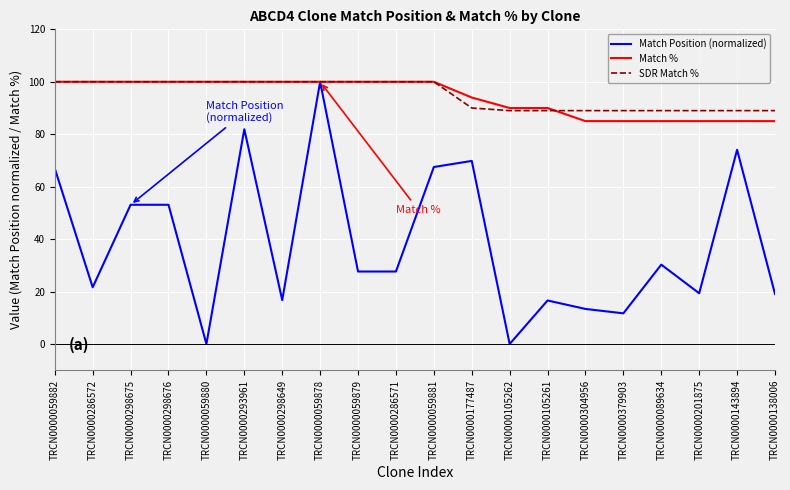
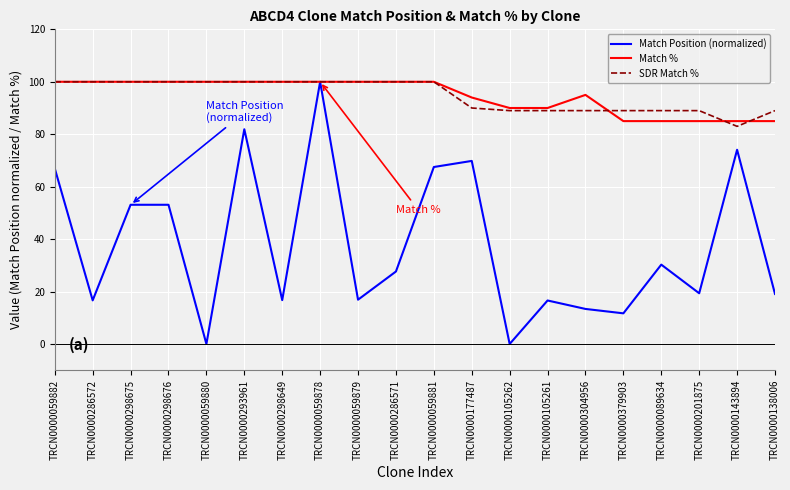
  {
    "Match Position (normalized)": {
      "TRCN0000059882": 67,
-     "TRCN0000286572": 22,
+     "TRCN0000286572": 17,
      "TRCN0000298675": 53,
      "TRCN0000298676": 53,
      "TRCN0000059880": 0,
      "TRCN0000293961": 82,
      "TRCN0000298649": 17,
-     "TRCN0000059879": 28,
+     "TRCN0000059879": 17,
      "TRCN0000286571": 28,
      "TRCN0000059881": 67,
      "TRCN0000177487": 70,
      "TRCN0000105262": 0,
      "TRCN0000105261": 17,
      "TRCN0000304956": 13,
      "TRCN0000379903": 12,
      "TRCN0000089634": 30,
      "TRCN0000201875": 19,
      "TRCN0000143894": 74,
      "TRCN0000138006": 19
    },
    "Match %": {
      "TRCN0000177487": 94,
      "TRCN0000105262": 90,
      "TRCN0000105261": 90,
-     "TRCN0000304956": 85,
+     "TRCN0000304956": 95,
      "TRCN0000379903": 85,
      "TRCN0000089634": 85,
      "TRCN0000201875": 85,
      "TRCN0000143894": 85,
      "TRCN0000138006": 85
    },
    "SDR Match %": {
      "TRCN0000177487": 90,
      "TRCN0000105262": 89,
      "TRCN0000105261": 89,
      "TRCN0000304956": 89,
      "TRCN0000379903": 89,
      "TRCN0000089634": 89,
      "TRCN0000201875": 89,
-     "TRCN0000143894": 89,
+     "TRCN0000143894": 83,
      "TRCN0000138006": 89
    }
  }
